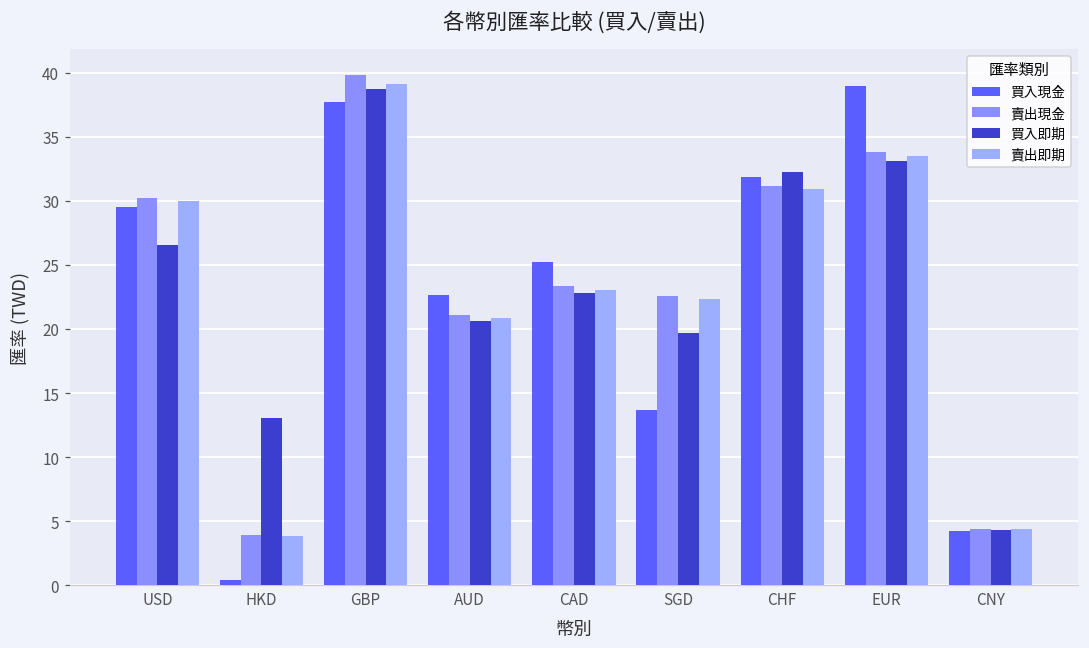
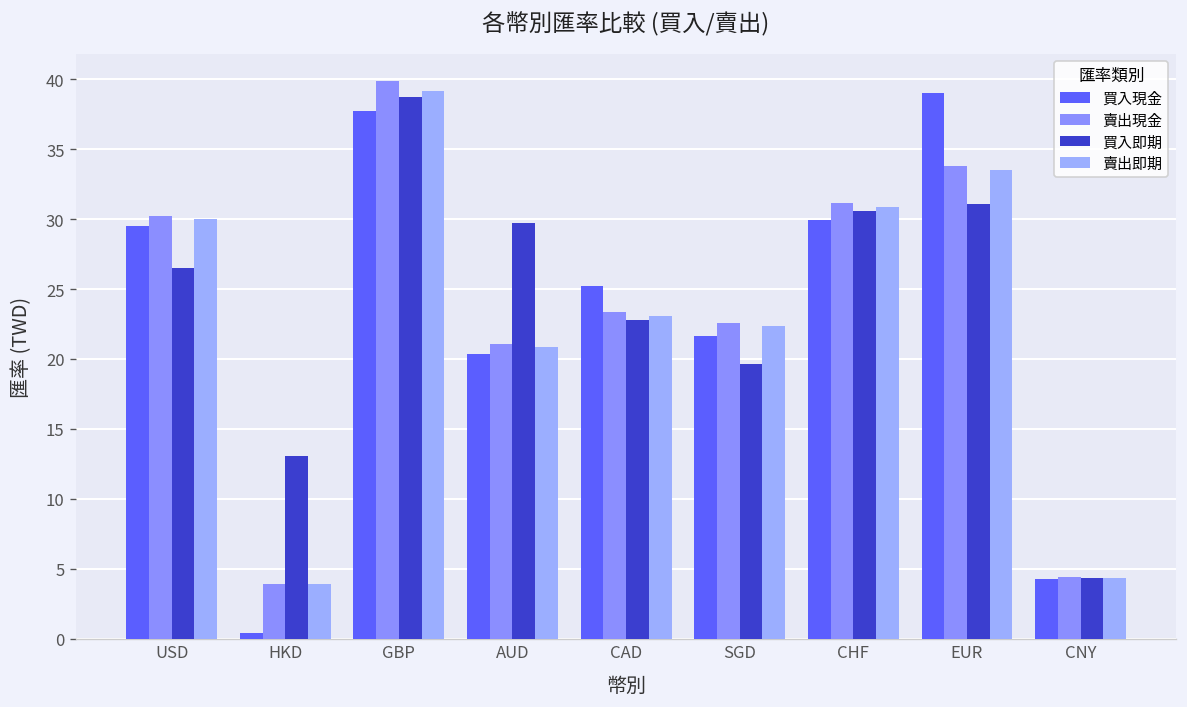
  {
    "買入現金": {
      "USD": 29.5,
      "HKD": 0.4,
      "GBP": 37.7,
-     "AUD": 22.7,
+     "AUD": 20.3,
      "CAD": 25.2,
-     "SGD": 13.7,
-     "CHF": 31.9,
+     "SGD": 21.7,
+     "CHF": 30.0,
      "EUR": 39.0,
      "CNY": 4.2
    },
    "買入即期": {
      "USD": 26.5,
      "HKD": 13.1,
      "GBP": 38.7,
-     "AUD": 20.6,
+     "AUD": 29.7,
      "CAD": 22.8,
      "SGD": 19.7,
-     "CHF": 32.3,
-     "EUR": 33.1,
+     "CHF": 30.6,
+     "EUR": 31.1,
      "CNY": 4.3
    }
  }
